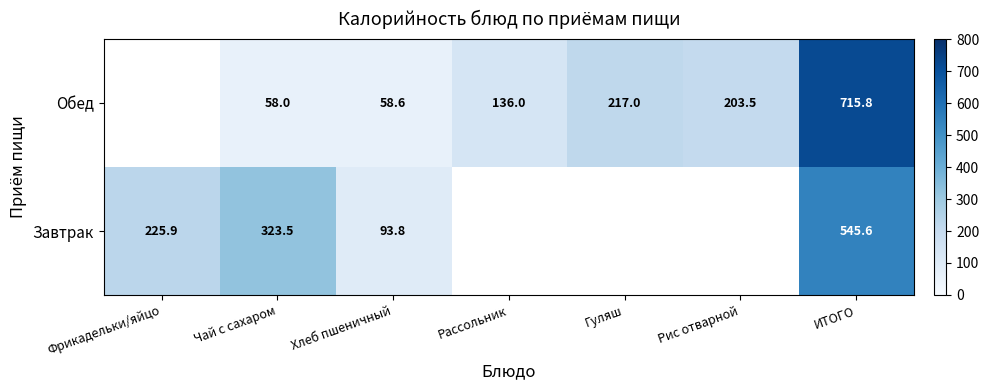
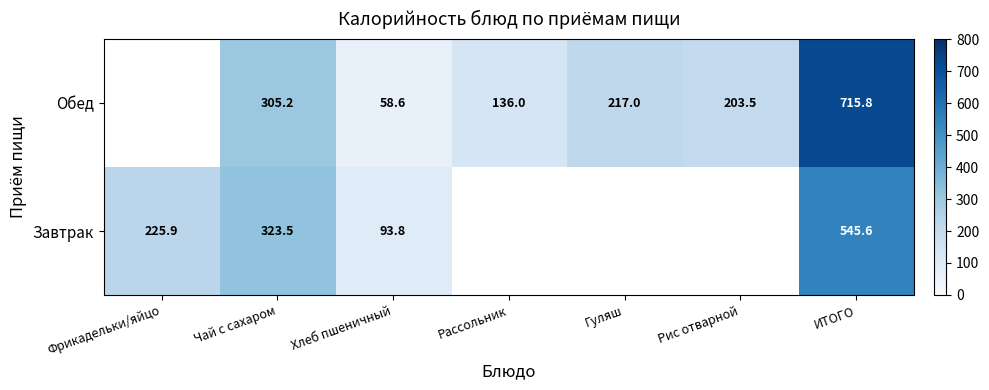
  {
    "Обед": {
-     "Чай с сахаром": 58.0,
+     "Чай с сахаром": 305.2,
      "Хлеб пшеничный": 58.6,
      "Рассольник": 136.0,
      "Гуляш": 217.0,
      "Рис отварной": 203.5,
      "ИТОГО": 715.8
    },
    "Завтрак": {
      "Фрикадельки/яйцо": 225.9,
      "Чай с сахаром": 323.5,
      "Хлеб пшеничный": 93.8,
      "ИТОГО": 545.6
    }
  }
